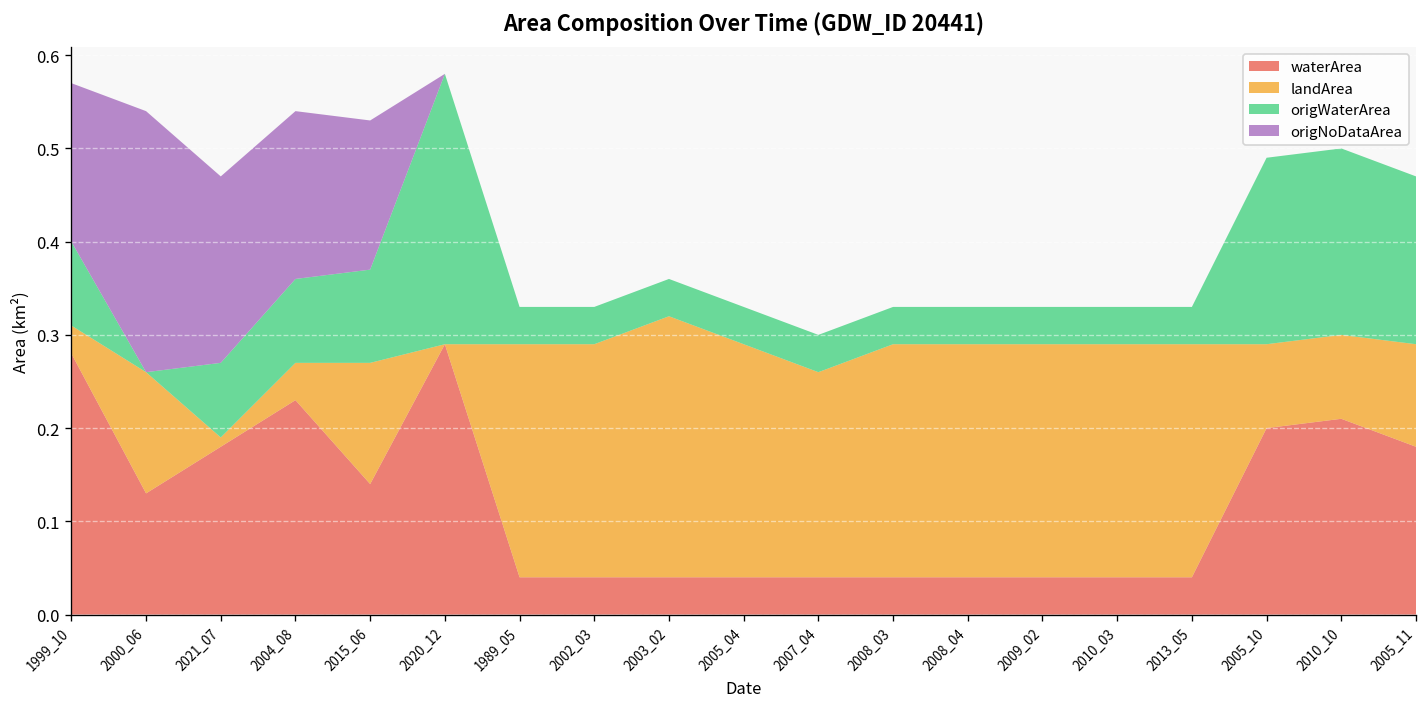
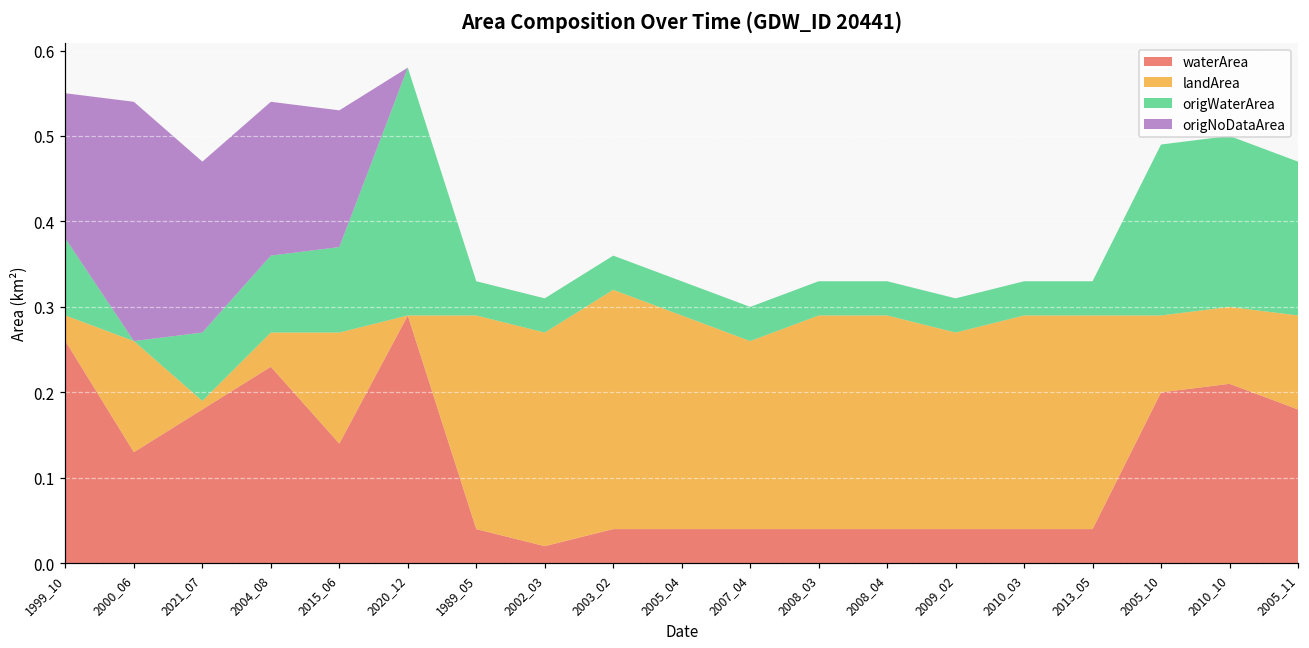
  {
    "waterArea": {
-     "1999_10": 0.28,
+     "1999_10": 0.26,
      "2000_06": 0.13,
      "2021_07": 0.18,
      "2004_08": 0.23,
      "2015_06": 0.14,
      "1989_05": 0.04,
-     "2002_03": 0.04,
+     "2002_03": 0.02,
      "2003_02": 0.04,
      "2005_04": 0.04,
      "2007_04": 0.04,
      "2008_03": 0.04,
      "2008_04": 0.04,
      "2009_02": 0.04,
      "2010_03": 0.04,
      "2013_05": 0.04,
      "2005_10": 0.20,
      "2010_10": 0.21,
      "2005_11": 0.18
    },
    "landArea": {
      "1999_10": 0.03,
      "2021_07": 0.01,
      "2004_08": 0.04,
      "2015_06": 0.13,
      "1989_05": 0.25,
      "2002_03": 0.25,
      "2003_02": 0.28,
      "2005_04": 0.25,
      "2007_04": 0.22,
      "2008_03": 0.25,
      "2008_04": 0.25,
-     "2009_02": 0.25,
+     "2009_02": 0.23,
      "2010_03": 0.25,
      "2013_05": 0.25,
      "2005_10": 0.09,
      "2010_10": 0.09,
      "2005_11": 0.11
    },
    "origWaterArea": {
      "1999_10": 0.09,
      "2021_07": 0.08,
      "2004_08": 0.09,
      "2015_06": 0.10
    },
    "origNoDataArea": {
      "1999_10": 0.17,
      "2000_06": 0.28,
      "2021_07": 0.20,
      "2004_08": 0.18,
      "2015_06": 0.16
    }
  }
